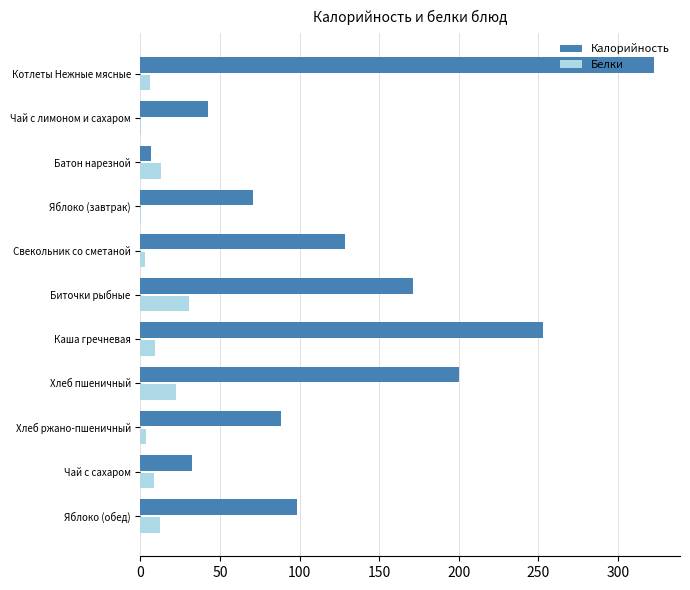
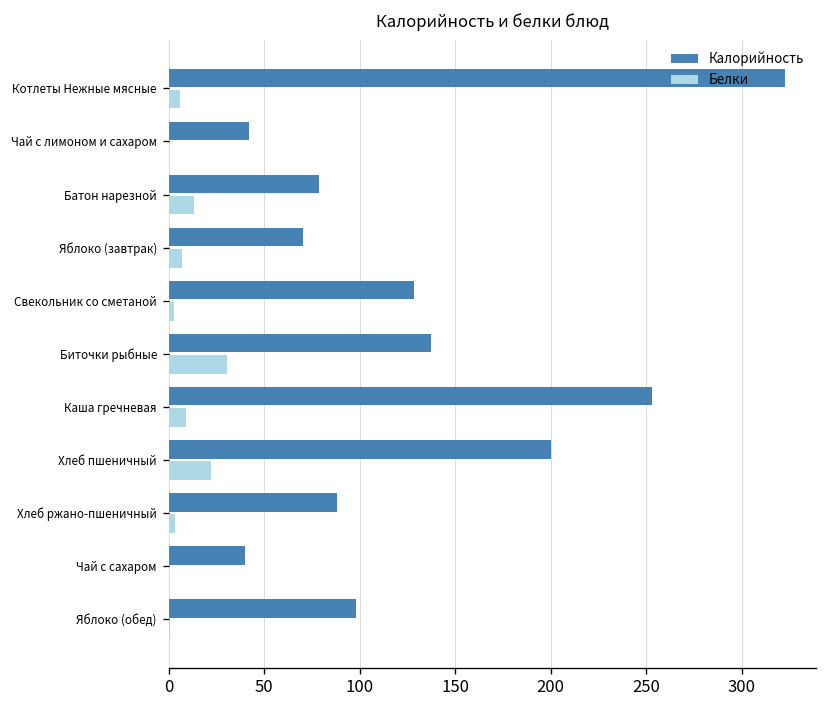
  {
    "Калорийность": {
      "Котлеты Нежные мясные": 323,
      "Чай с лимоном и сахаром": 42,
-     "Батон нарезной": 7,
+     "Батон нарезной": 79,
      "Яблоко (завтрак)": 71,
      "Свекольник со сметаной": 129,
-     "Биточки рыбные": 171,
+     "Биточки рыбные": 138,
      "Каша гречневая": 253,
      "Хлеб пшеничный": 200,
      "Хлеб ржано-пшеничный": 88,
-     "Чай с сахаром": 33,
+     "Чай с сахаром": 40,
      "Яблоко (обед)": 98
    },
    "Белки": {
      "Котлеты Нежные мясные": 6,
      "Батон нарезной": 13,
-     "Яблоко (завтрак)": 1,
+     "Яблоко (завтрак)": 7,
      "Свекольник со сметаной": 3,
      "Биточки рыбные": 31,
      "Каша гречневая": 9,
      "Хлеб пшеничный": 22,
      "Хлеб ржано-пшеничный": 3,
-     "Чай с сахаром": 8,
-     "Яблоко (обед)": 12
+     "Чай с сахаром": 0,
+     "Яблоко (обед)": 1
    }
  }
